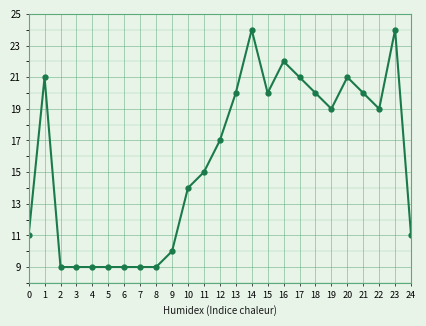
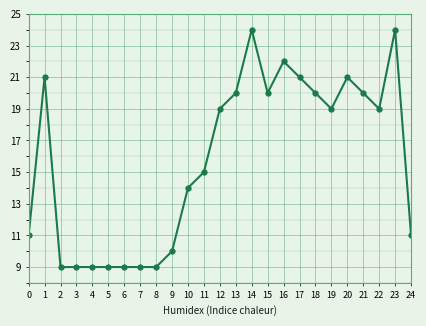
  {
    "0": 11,
    "1": 21,
    "2": 9,
    "3": 9,
    "4": 9,
    "5": 9,
    "6": 9,
    "7": 9,
    "8": 9,
    "9": 10,
    "10": 14,
    "11": 15,
-   "12": 17,
+   "12": 19,
    "13": 20,
    "14": 24,
    "15": 20,
    "16": 22,
    "17": 21,
    "18": 20,
    "19": 19,
    "20": 21,
    "21": 20,
    "22": 19,
    "23": 24,
    "24": 11
  }
